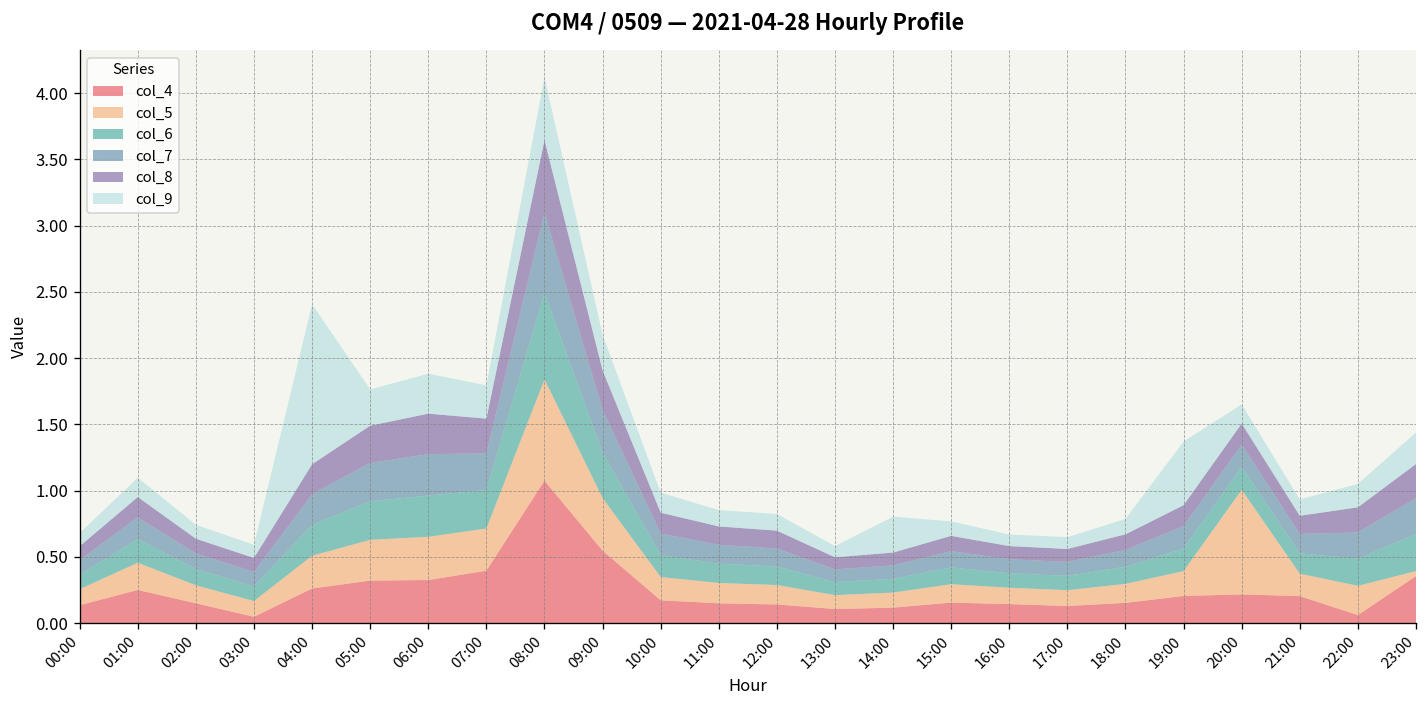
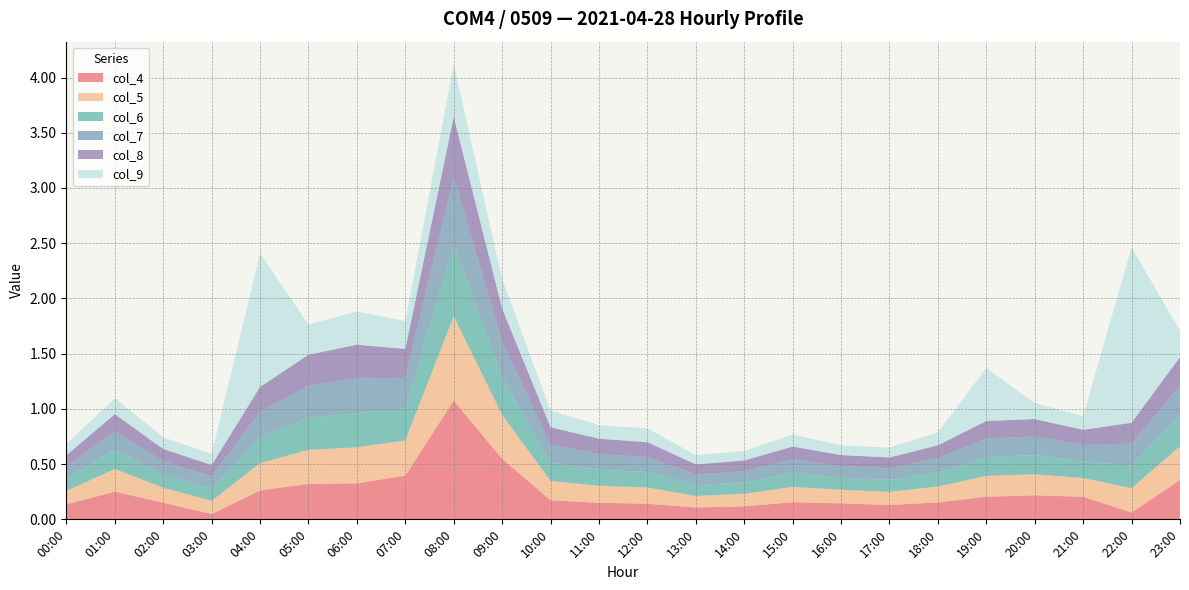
  {
    "col_4": {
      "00:00": 0.14,
      "01:00": 0.25,
      "02:00": 0.15,
      "03:00": 0.05,
      "04:00": 0.26,
      "05:00": 0.32,
      "06:00": 0.33,
      "07:00": 0.40,
      "08:00": 1.08,
      "09:00": 0.55,
      "10:00": 0.17,
      "11:00": 0.15,
      "12:00": 0.14,
      "13:00": 0.11,
      "14:00": 0.12,
      "15:00": 0.16,
      "16:00": 0.14,
      "17:00": 0.13,
      "18:00": 0.15,
      "19:00": 0.21,
      "20:00": 0.22,
      "21:00": 0.20,
      "22:00": 0.06,
      "23:00": 0.36
    },
    "col_5": {
      "00:00": 0.12,
      "01:00": 0.21,
      "02:00": 0.14,
      "03:00": 0.12,
      "04:00": 0.25,
      "05:00": 0.31,
      "06:00": 0.33,
      "07:00": 0.32,
      "08:00": 0.76,
      "09:00": 0.40,
      "10:00": 0.18,
      "11:00": 0.15,
      "12:00": 0.15,
      "13:00": 0.10,
      "14:00": 0.11,
      "15:00": 0.14,
      "16:00": 0.12,
      "17:00": 0.12,
      "18:00": 0.14,
      "19:00": 0.19,
-     "20:00": 0.79,
+     "20:00": 0.19,
      "21:00": 0.17,
      "22:00": 0.22,
-     "23:00": 0.04
+     "23:00": 0.30
    },
    "col_9": {
      "00:00": 0.10,
      "01:00": 0.15,
      "02:00": 0.10,
      "03:00": 0.10,
      "04:00": 1.21,
      "05:00": 0.27,
      "06:00": 0.30,
      "07:00": 0.25,
      "08:00": 0.47,
      "09:00": 0.27,
      "10:00": 0.15,
      "11:00": 0.12,
      "12:00": 0.13,
      "13:00": 0.08,
-     "14:00": 0.27,
+     "14:00": 0.09,
      "15:00": 0.11,
      "16:00": 0.09,
      "17:00": 0.09,
      "18:00": 0.12,
      "19:00": 0.48,
      "20:00": 0.14,
      "21:00": 0.12,
-     "22:00": 0.18,
+     "22:00": 1.59,
      "23:00": 0.24
    }
  }
